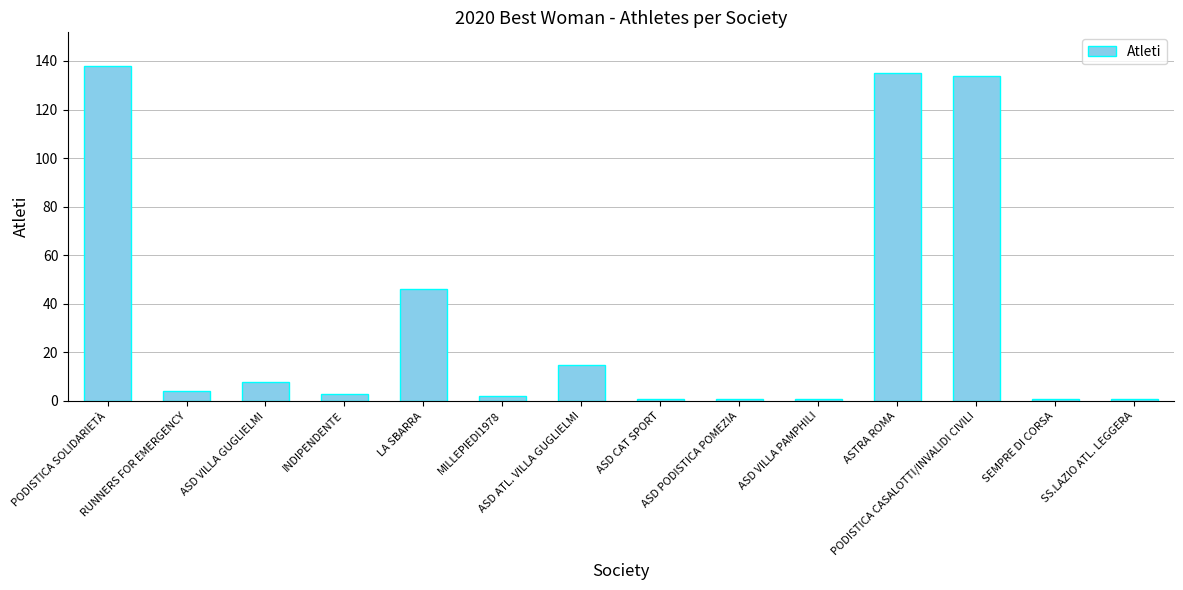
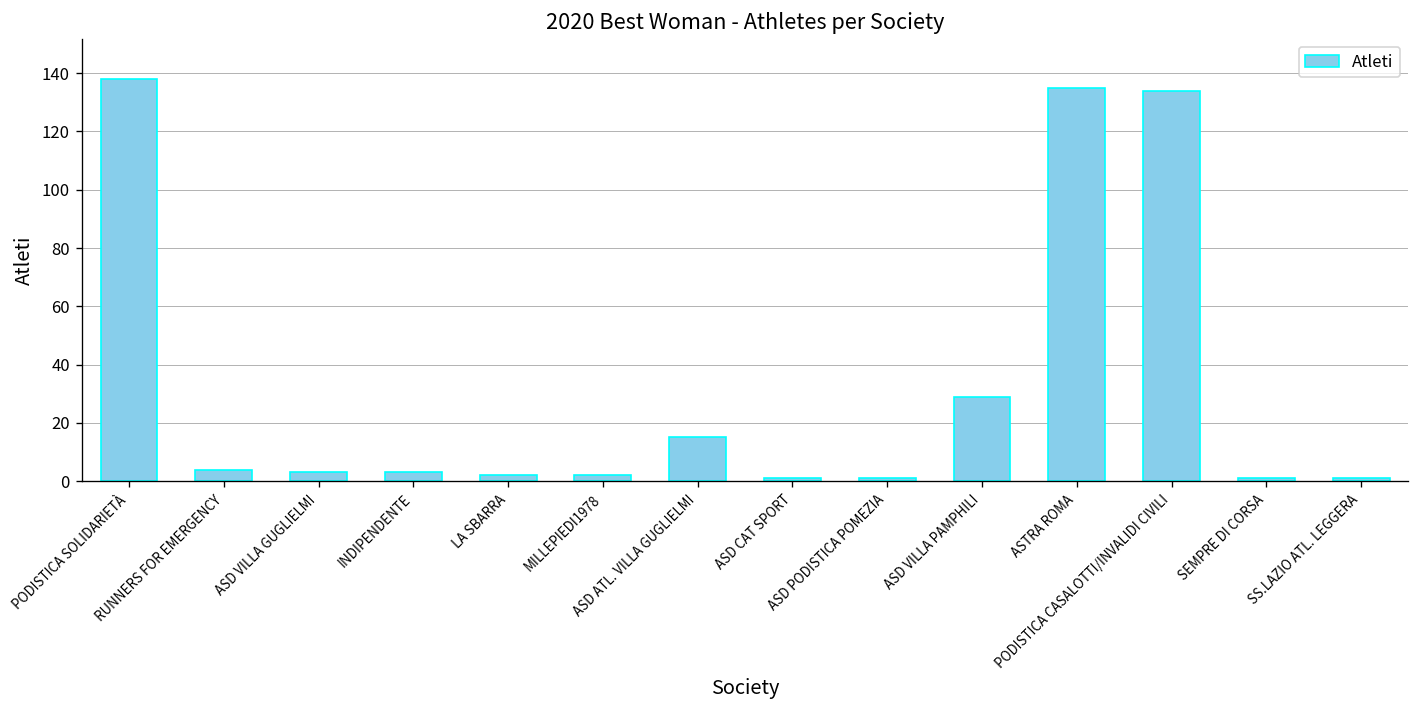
  {
    "PODISTICA SOLIDARIETÀ": 138,
    "RUNNERS FOR EMERGENCY": 4,
-   "ASD VILLA GUGLIELMI": 8,
+   "ASD VILLA GUGLIELMI": 3,
    "INDIPENDENTE": 3,
-   "LA SBARRA": 46,
+   "LA SBARRA": 2,
    "MILLEPIEDI1978": 2,
    "ASD ATL. VILLA GUGLIELMI": 15,
-   "ASD VILLA PAMPHILI": 1,
+   "ASD VILLA PAMPHILI": 29,
    "ASTRA ROMA": 135,
    "PODISTICA CASALOTTI/INVALIDI CIVILI": 134
  }
